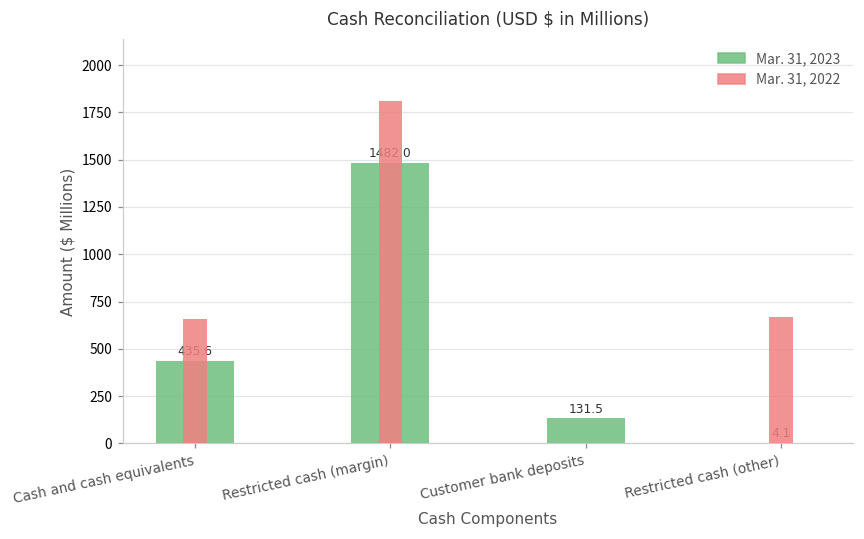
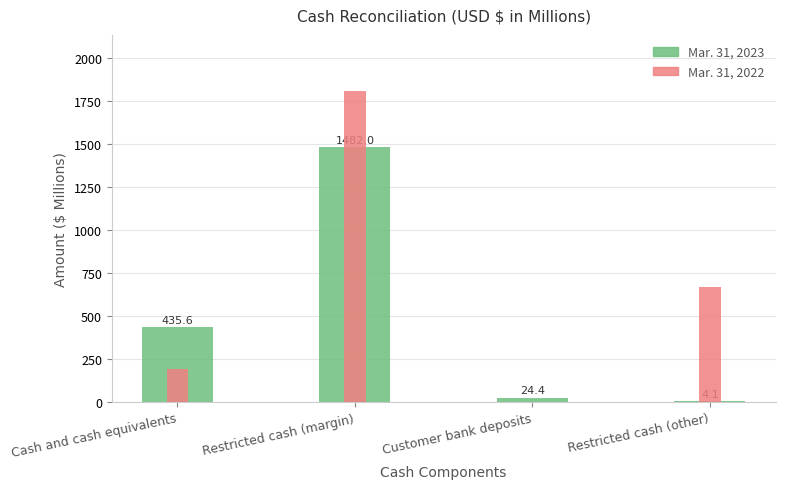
  {
    "Mar. 31, 2023": {
-     "Customer bank deposits": 131.5
+     "Customer bank deposits": 24.4
    },
    "Mar. 31, 2022": {
-     "Cash and cash equivalents": 660,
+     "Cash and cash equivalents": 190,
      "Customer bank deposits": 0,
      "Restricted cash (other)": 670
    }
  }
